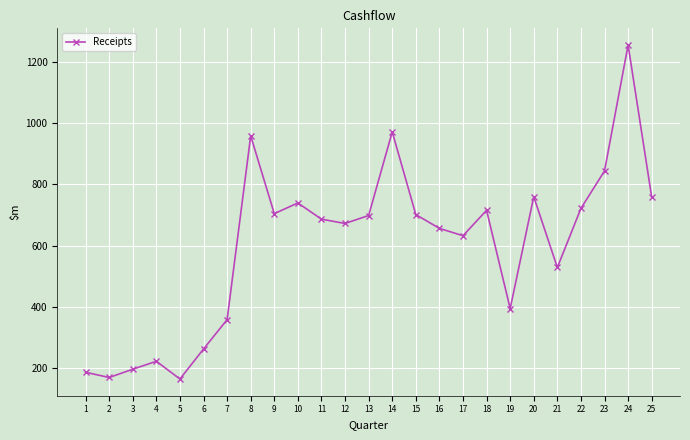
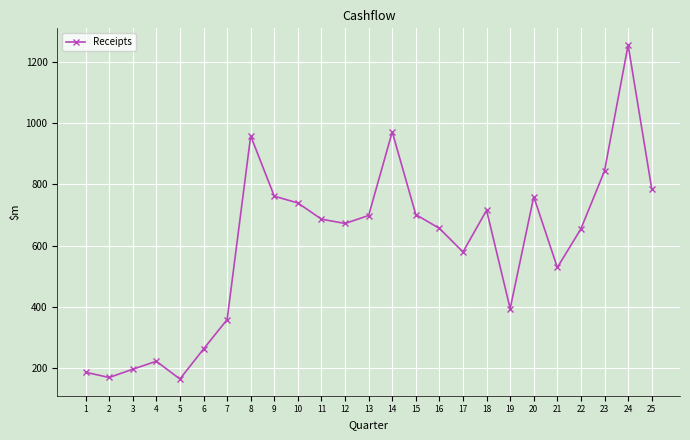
  {
    "1": 190,
    "2": 170,
    "3": 200,
    "4": 220,
    "5": 160,
    "6": 260,
    "7": 360,
    "8": 960,
-   "9": 700,
+   "9": 760,
    "10": 740,
    "11": 690,
    "12": 670,
    "13": 700,
    "14": 970,
    "15": 700,
    "16": 660,
-   "17": 630,
+   "17": 580,
    "18": 720,
    "19": 390,
    "20": 760,
    "21": 530,
-   "22": 720,
+   "22": 650,
    "23": 840,
    "24": 1250,
-   "25": 760
+   "25": 790
  }
